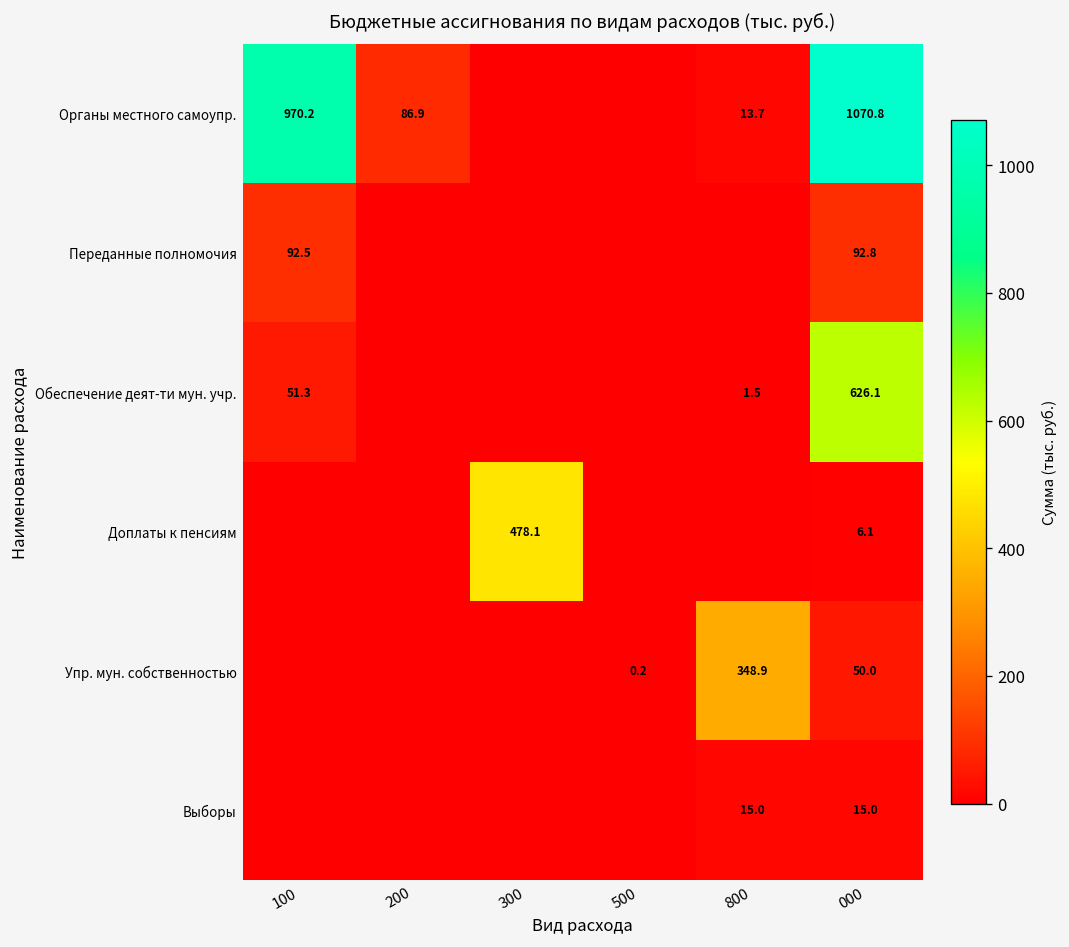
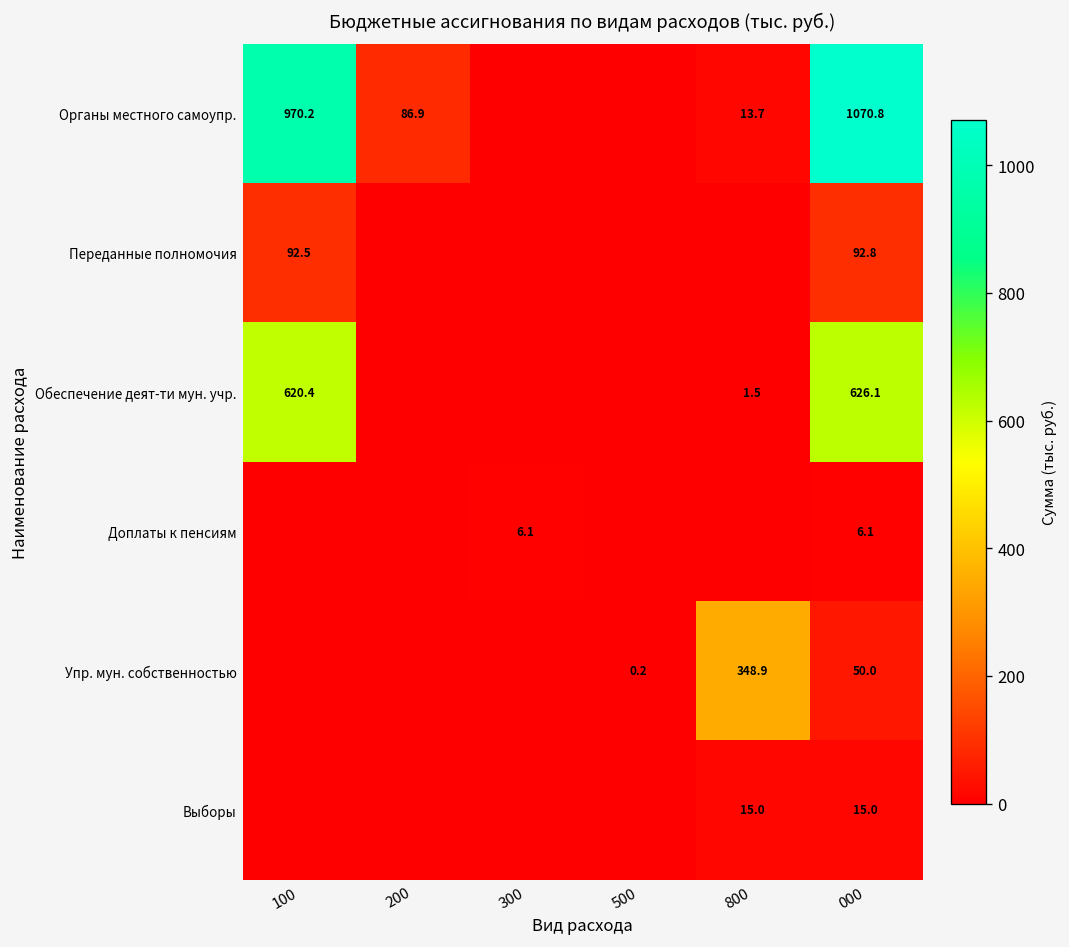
  {
    "Органы местного самоупр.": {
      "100": 970.2,
      "200": 86.9,
      "800": 13.7,
      "000": 1070.8
    },
    "Переданные полномочия": {
      "100": 92.5,
      "000": 92.8
    },
    "Обеспечение деят-ти мун. учр.": {
-     "100": 51.3,
+     "100": 620.4,
      "800": 1.5,
      "000": 626.1
    },
    "Доплаты к пенсиям": {
-     "300": 478.1,
+     "300": 6.1,
      "000": 6.1
    },
    "Упр. мун. собственностью": {
      "500": 0.2,
      "800": 348.9,
      "000": 50.0
    },
    "Выборы": {
      "800": 15.0,
      "000": 15.0
    }
  }
